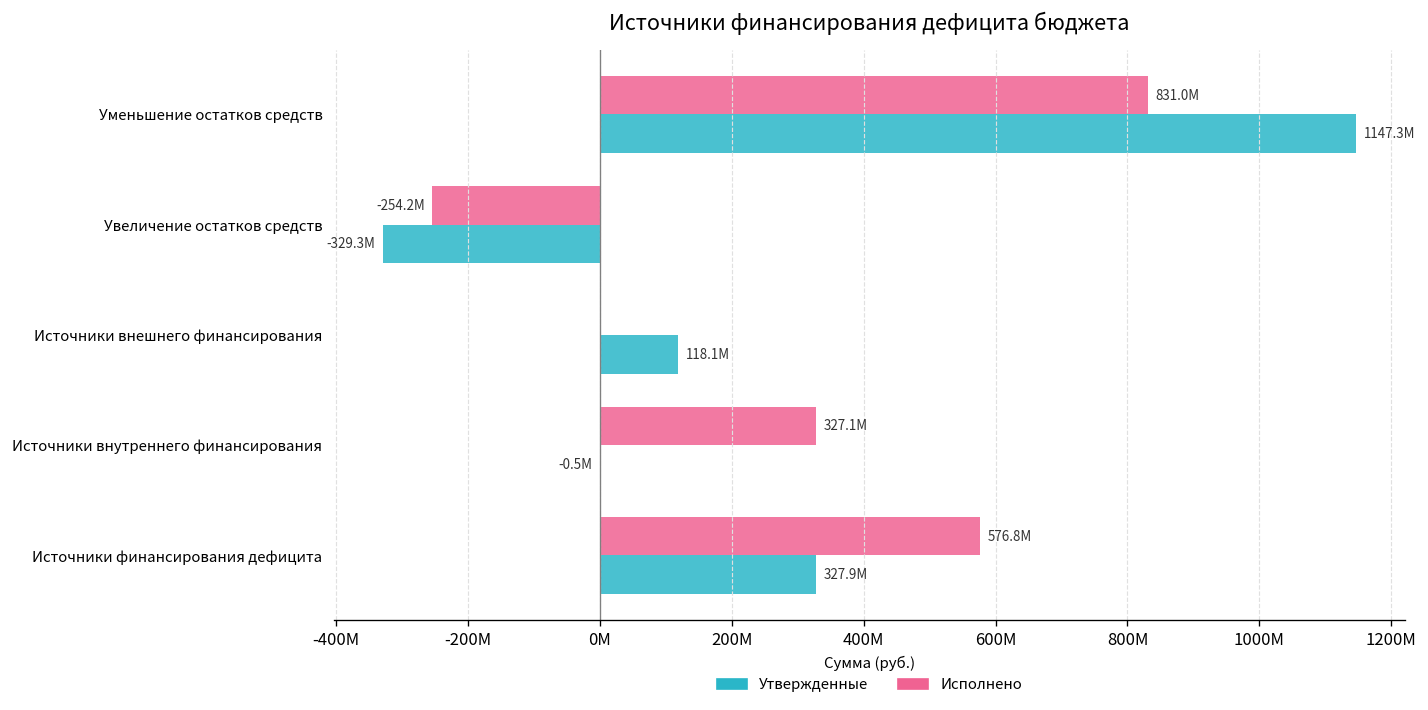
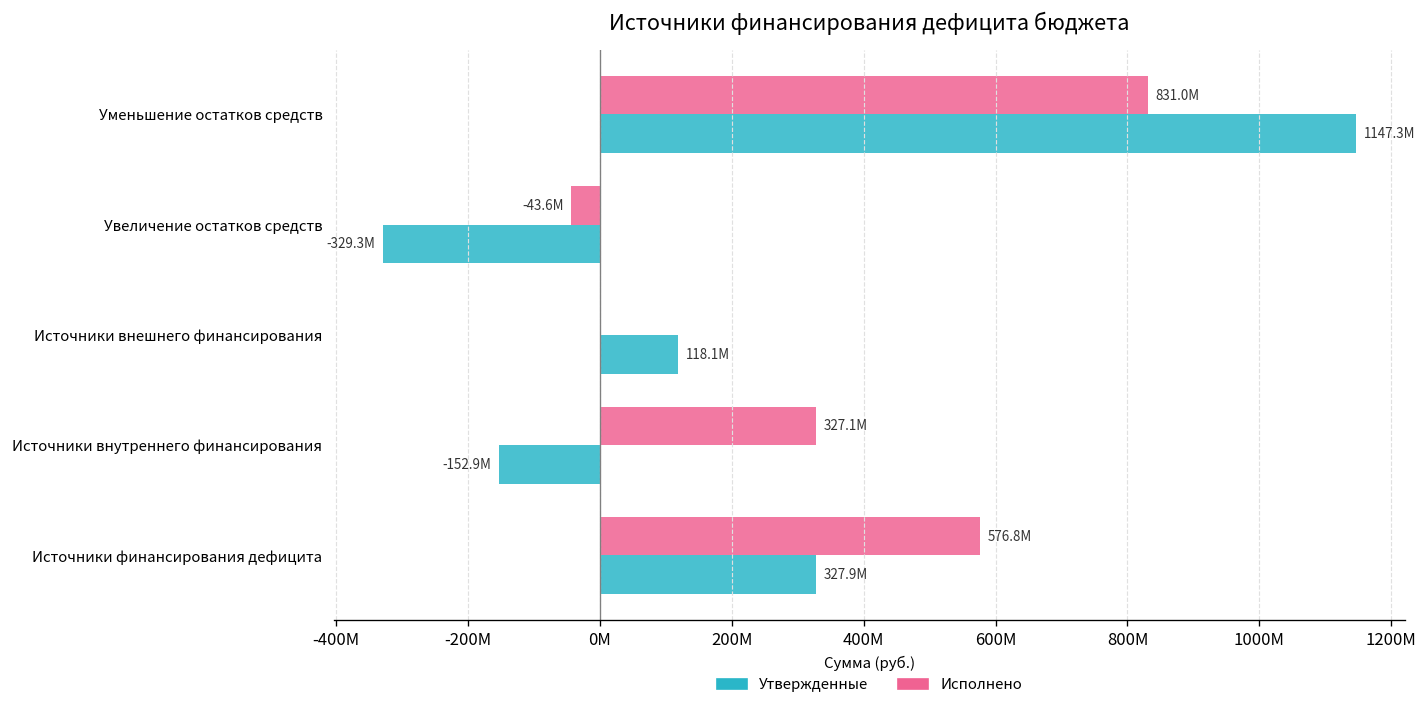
  {
    "Утвержденные": {
      "Уменьшение остатков средств": "1147.3M",
      "Увеличение остатков средств": "-329.3M",
      "Источники внешнего финансирования": "118.1M",
-     "Источники внутреннего финансирования": "-0.5M",
+     "Источники внутреннего финансирования": "-152.9M",
      "Источники финансирования дефицита": "327.9M"
    },
    "Исполнено": {
      "Уменьшение остатков средств": "831.0M",
-     "Увеличение остатков средств": "-254.2M",
+     "Увеличение остатков средств": "-43.6M",
      "Источники внутреннего финансирования": "327.1M",
      "Источники финансирования дефицита": "576.8M"
    }
  }
